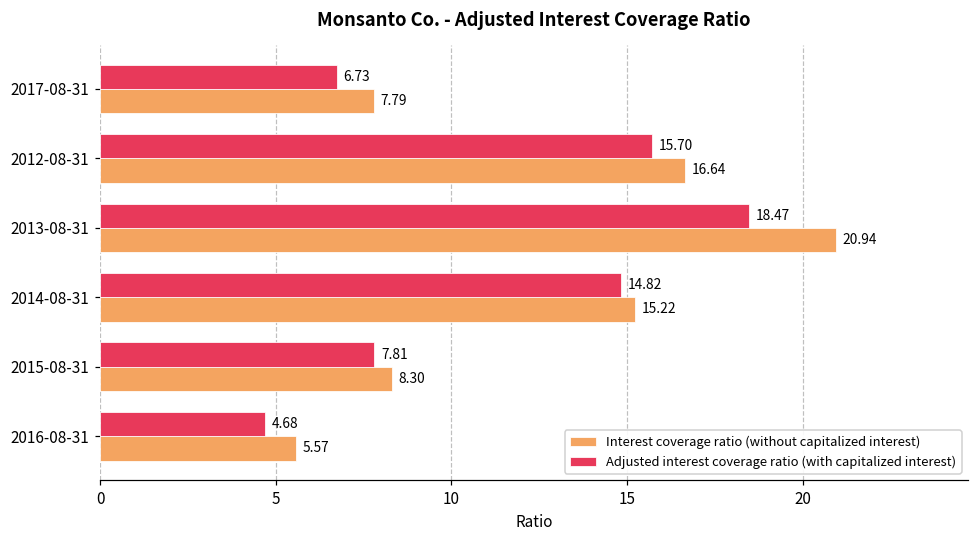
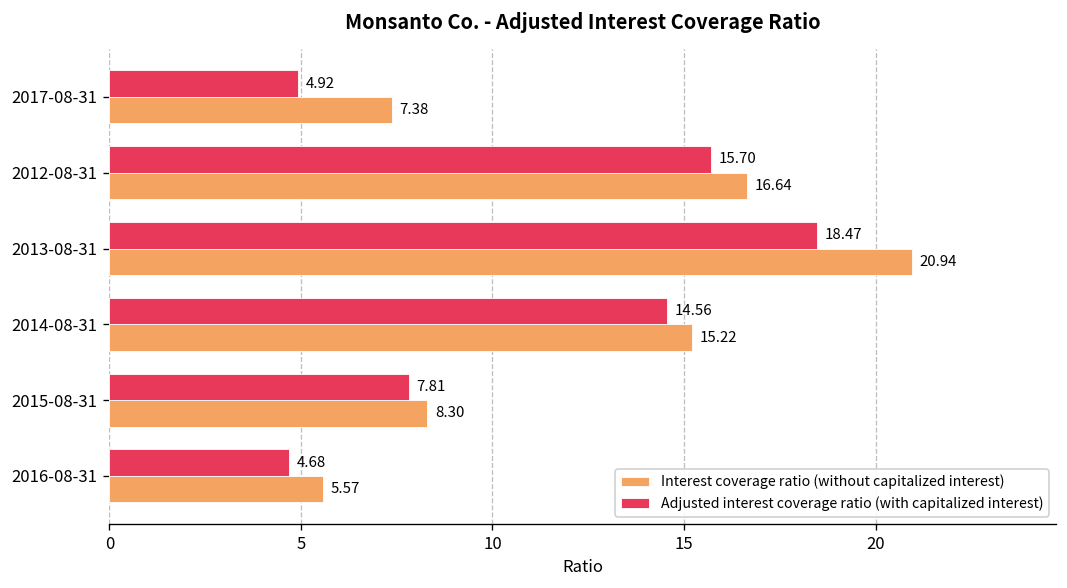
  {
    "Interest coverage ratio (without capitalized interest)": {
-     "2017-08-31": 7.79,
+     "2017-08-31": 7.38,
      "2012-08-31": 16.64,
      "2013-08-31": 20.94,
      "2014-08-31": 15.22,
      "2015-08-31": 8.30,
      "2016-08-31": 5.57
    },
    "Adjusted interest coverage ratio (with capitalized interest)": {
-     "2017-08-31": 6.73,
+     "2017-08-31": 4.92,
      "2012-08-31": 15.70,
      "2013-08-31": 18.47,
-     "2014-08-31": 14.82,
+     "2014-08-31": 14.56,
      "2015-08-31": 7.81,
      "2016-08-31": 4.68
    }
  }
